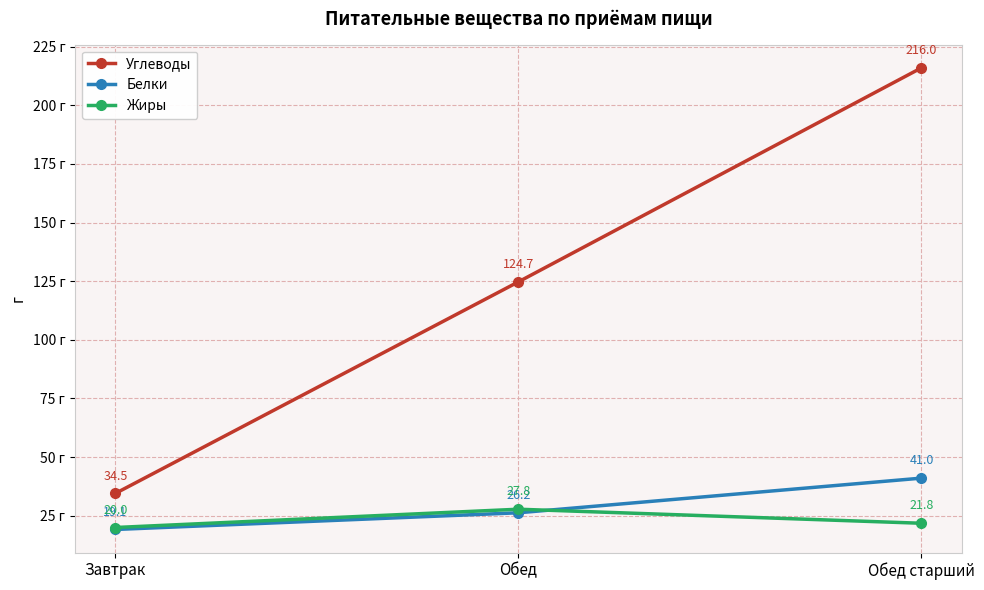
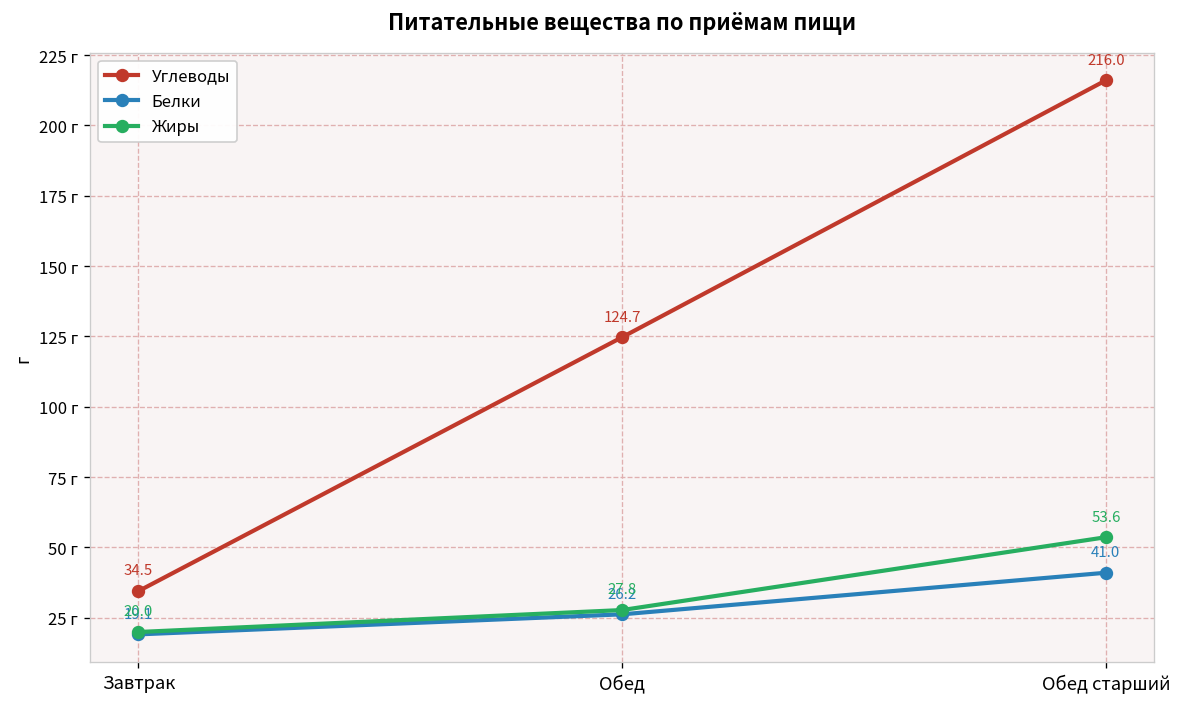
  {
    "Углеводы": {
      "Завтрак": 34.5,
      "Обед": 124.7,
      "Обед старший": 216.0
    },
    "Белки": {
      "Обед старший": 41.0
    },
    "Жиры": {
-     "Обед старший": 21.8
+     "Обед старший": 53.6
    }
  }
